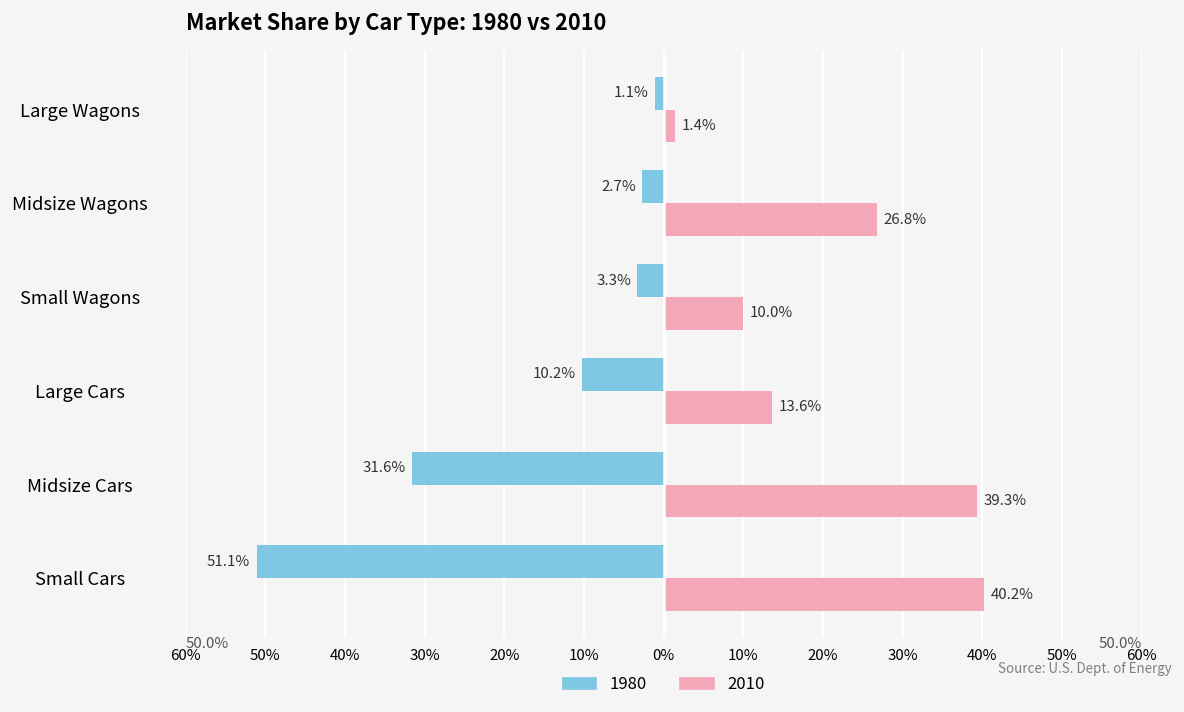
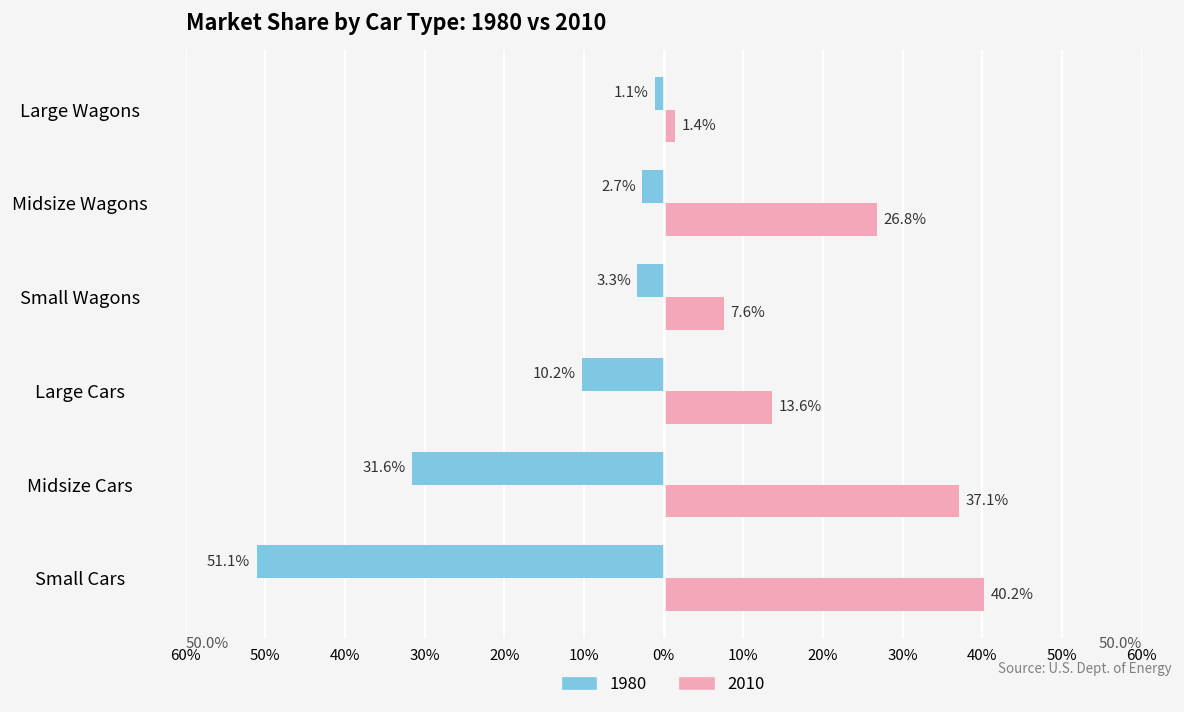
  {
    "2010": {
      "Large Wagons": "1.4%",
      "Midsize Wagons": "26.8%",
-     "Small Wagons": "10.0%",
+     "Small Wagons": "7.6%",
      "Large Cars": "13.6%",
-     "Midsize Cars": "39.3%",
+     "Midsize Cars": "37.1%",
      "Small Cars": "40.2%"
    }
  }
